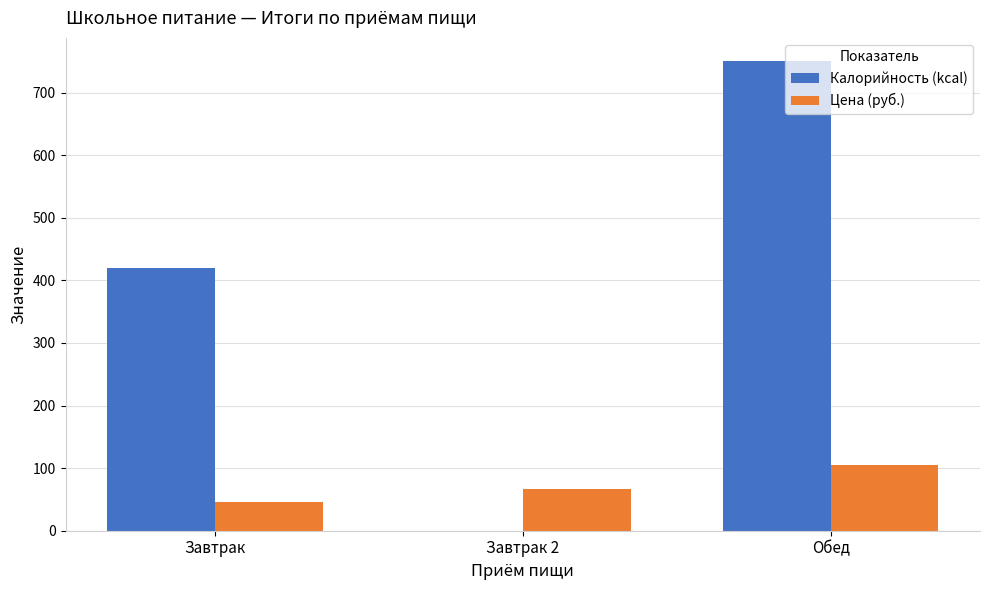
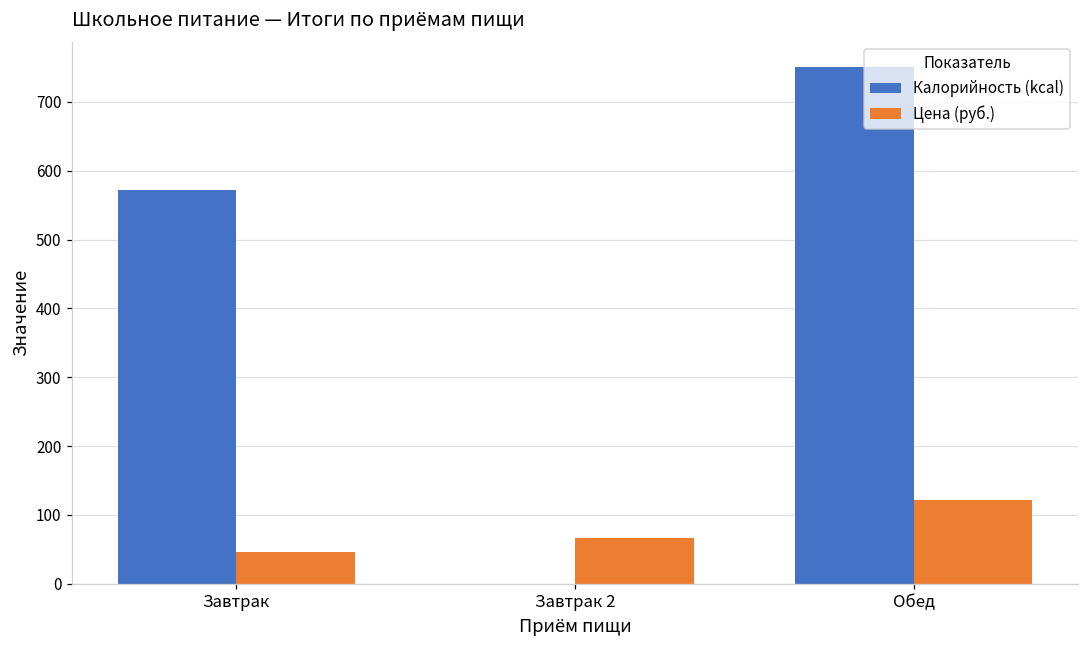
  {
    "Калорийность (kcal)": {
-     "Завтрак": 420,
+     "Завтрак": 570,
      "Завтрак 2": 0,
      "Обед": 750
    },
    "Цена (руб.)": {
      "Завтрак": 50,
      "Завтрак 2": 70,
-     "Обед": 110
+     "Обед": 120
    }
  }
